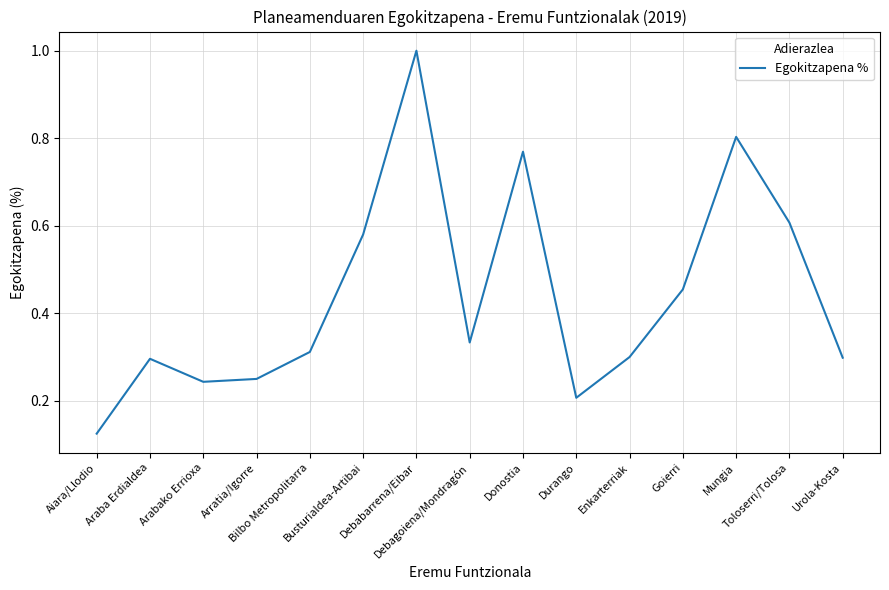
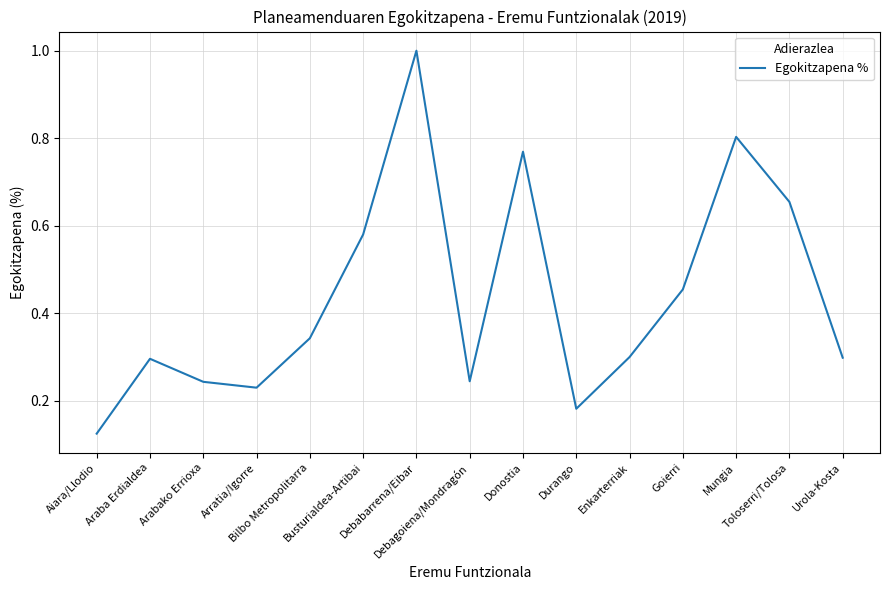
  {
    "Aiara/Llodio": 0.13,
    "Araba Erdialdea": 0.30,
    "Arabako Errioxa": 0.24,
-   "Arratia/Igorre": 0.25,
-   "Bilbo Metropolitarra": 0.31,
+   "Arratia/Igorre": 0.23,
+   "Bilbo Metropolitarra": 0.34,
    "Busturialdea-Artibai": 0.58,
    "Debabarrena/Eibar": 1.00,
-   "Debagoiena/Mondragón": 0.33,
+   "Debagoiena/Mondragón": 0.24,
    "Donostia": 0.77,
-   "Durango": 0.21,
+   "Durango": 0.18,
    "Enkarterriak": 0.30,
    "Goierri": 0.45,
    "Mungia": 0.80,
-   "Toloserri/Tolosa": 0.61,
+   "Toloserri/Tolosa": 0.65,
    "Urola-Kosta": 0.30
  }
